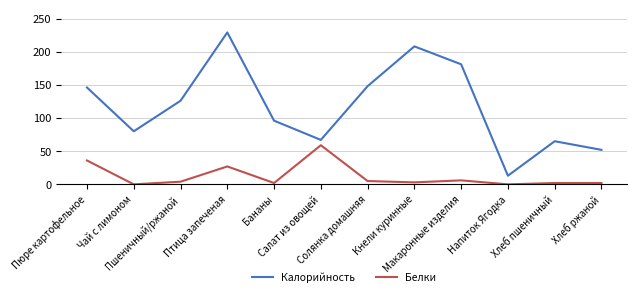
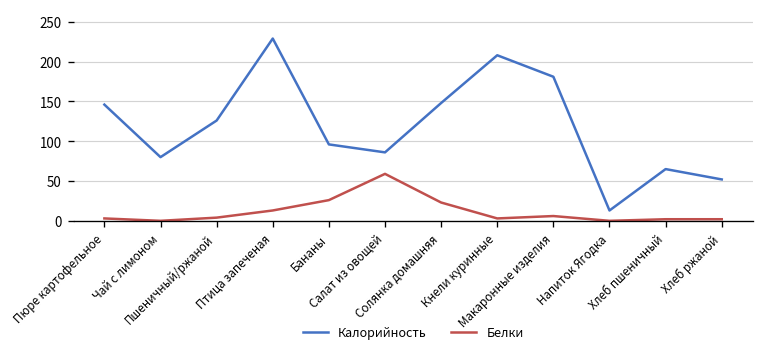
  {
    "Калорийность": {
      "Пюре картофельное": 150,
      "Чай с лимоном": 80,
      "Пшеничный/ржаной": 130,
      "Птица запеченая": 230,
      "Бананы": 100,
-     "Салат из овощей": 70,
+     "Салат из овощей": 90,
      "Солянка домашняя": 150,
      "Кнели куринные": 210,
      "Макаронные изделия": 180,
      "Напиток Ягодка": 10,
      "Хлеб пшеничный": 70,
      "Хлеб ржаной": 50
    },
    "Белки": {
-     "Пюре картофельное": 40,
+     "Пюре картофельное": 0,
      "Чай с лимоном": 0,
      "Пшеничный/ржаной": 0,
-     "Птица запеченая": 30,
-     "Бананы": 0,
+     "Птица запеченая": 10,
+     "Бананы": 30,
      "Салат из овощей": 60,
-     "Солянка домашняя": 10,
+     "Солянка домашняя": 20,
      "Кнели куринные": 0,
      "Макаронные изделия": 10,
      "Напиток Ягодка": 0,
      "Хлеб пшеничный": 0,
      "Хлеб ржаной": 0
    }
  }
